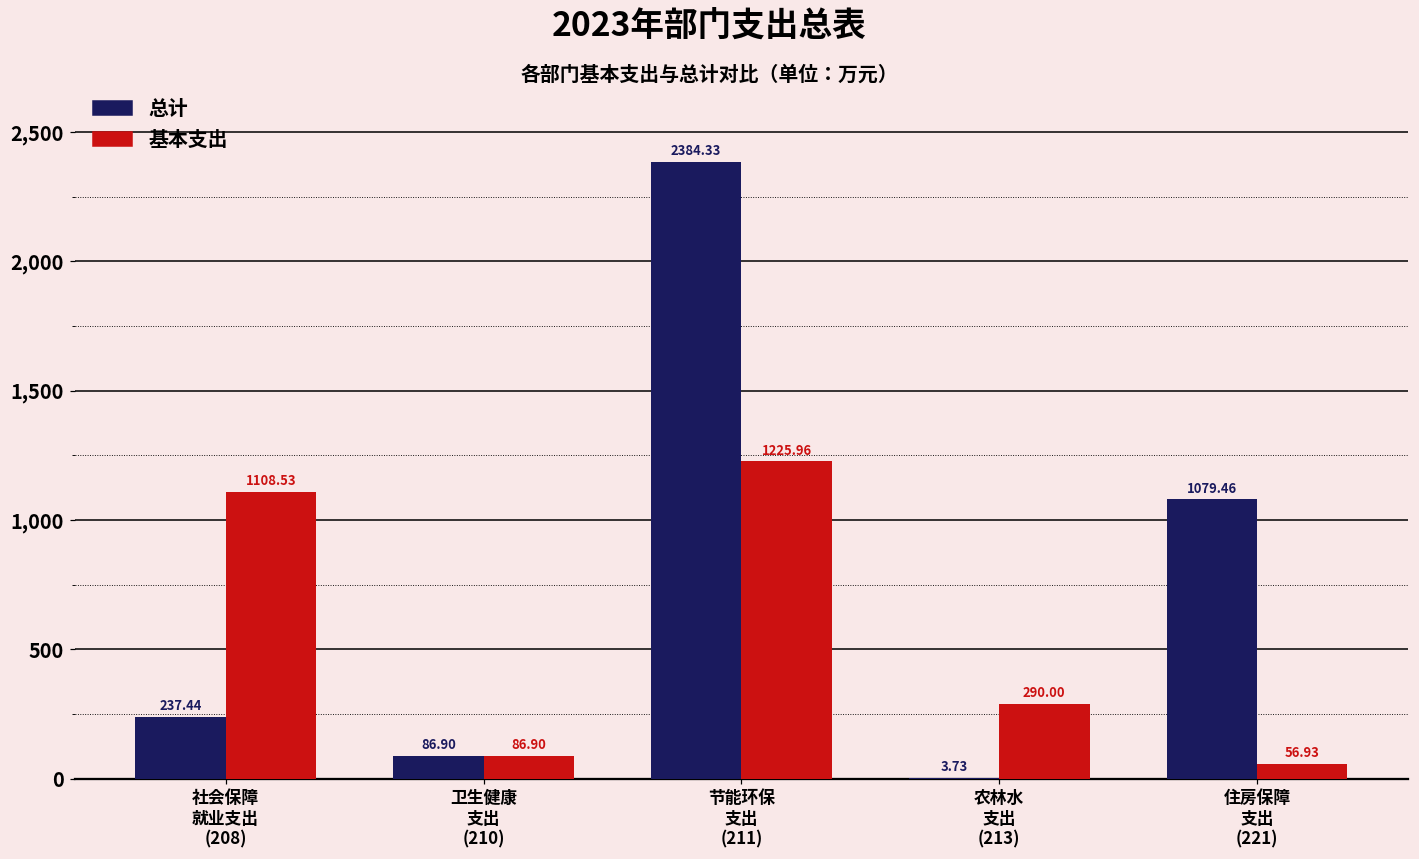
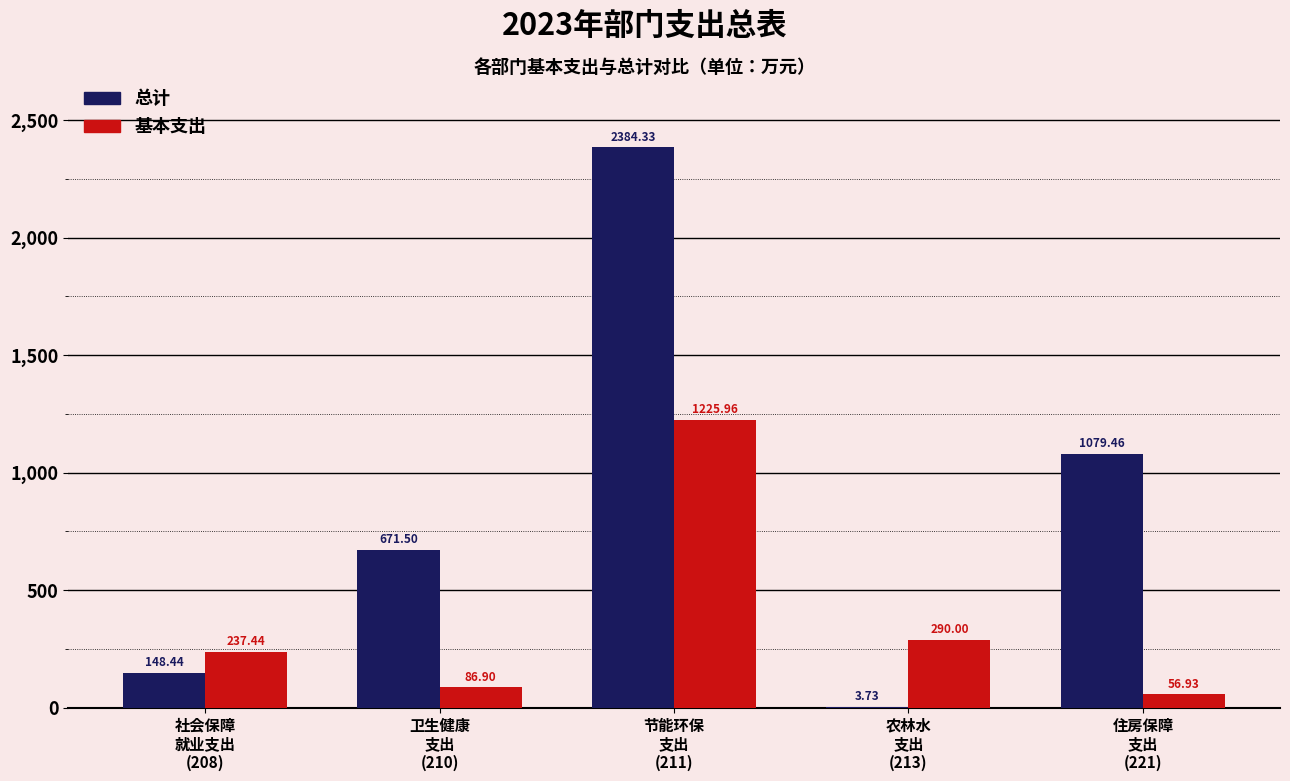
  {
    "总计": {
-     "社会保障 就业支出 (208)": 237.44,
-     "卫生健康 支出 (210)": 86.90,
+     "社会保障 就业支出 (208)": 148.44,
+     "卫生健康 支出 (210)": 671.50,
      "节能环保 支出 (211)": 2384.33,
      "农林水 支出 (213)": 3.73,
      "住房保障 支出 (221)": 1079.46
    },
    "基本支出": {
-     "社会保障 就业支出 (208)": 1108.53,
+     "社会保障 就业支出 (208)": 237.44,
      "卫生健康 支出 (210)": 86.90,
      "节能环保 支出 (211)": 1225.96,
      "农林水 支出 (213)": 290.00,
      "住房保障 支出 (221)": 56.93
    }
  }
